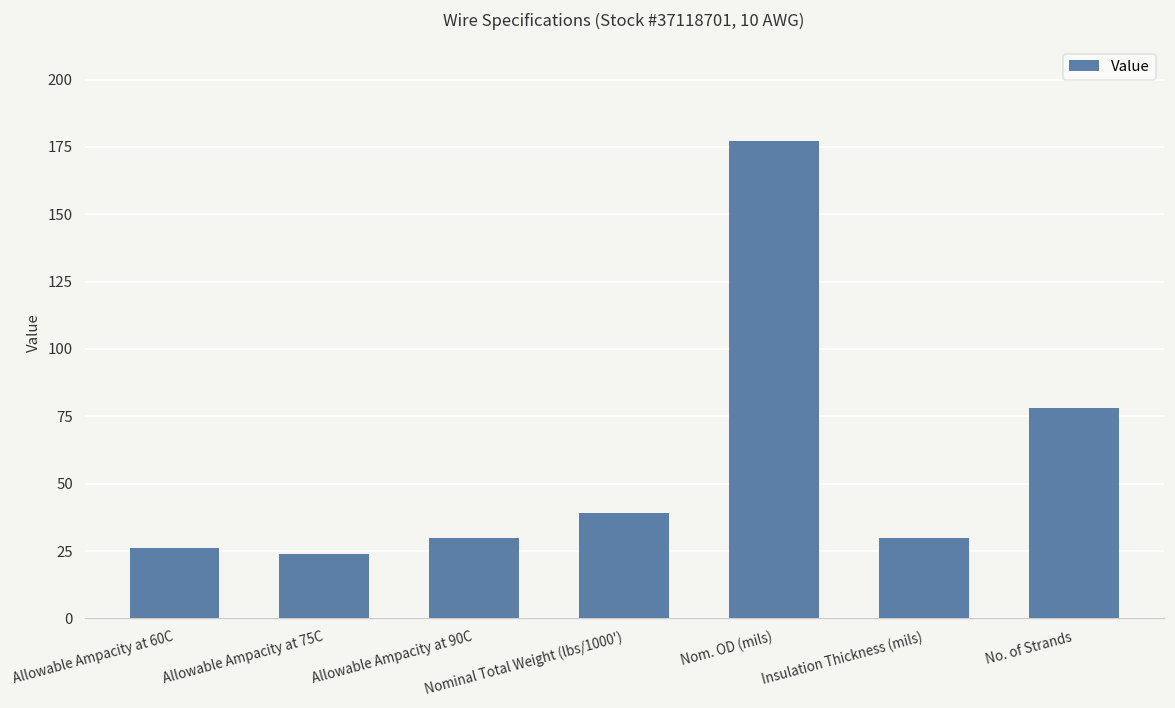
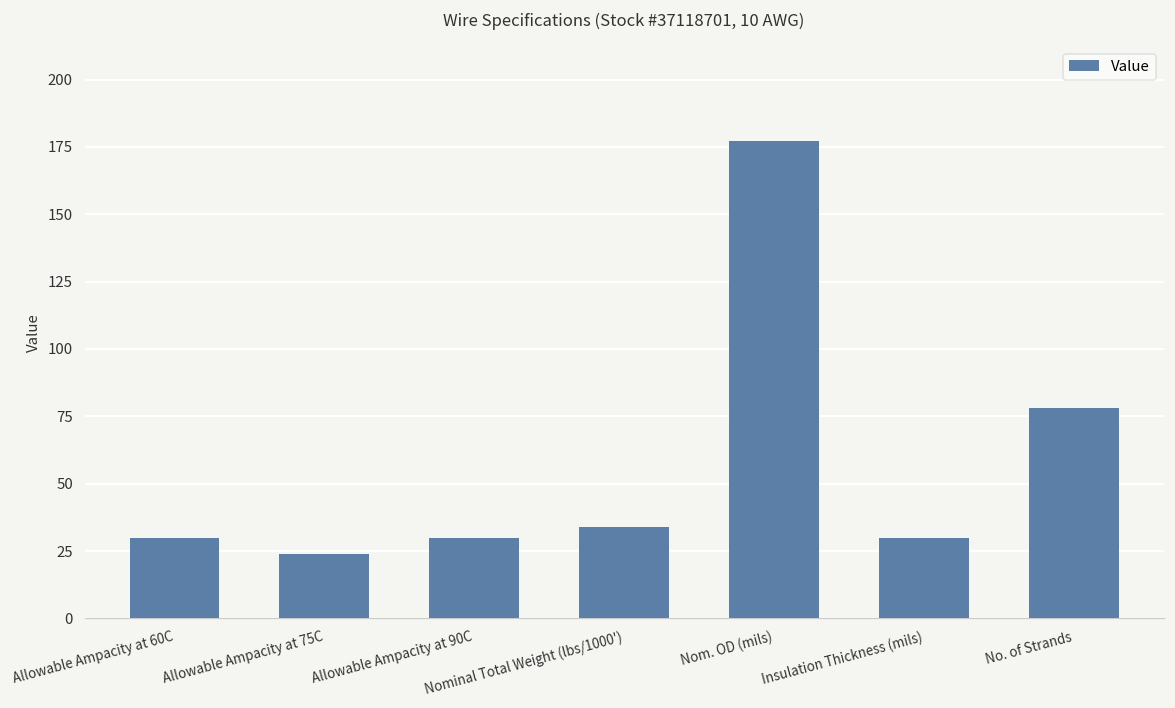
  {
-   "Allowable Ampacity at 60C": 26,
+   "Allowable Ampacity at 60C": 30,
    "Allowable Ampacity at 75C": 24,
    "Allowable Ampacity at 90C": 30,
-   "Nominal Total Weight (lbs/1000')": 39,
+   "Nominal Total Weight (lbs/1000')": 34,
    "Nom. OD (mils)": 177,
    "Insulation Thickness (mils)": 30,
    "No. of Strands": 78
  }
